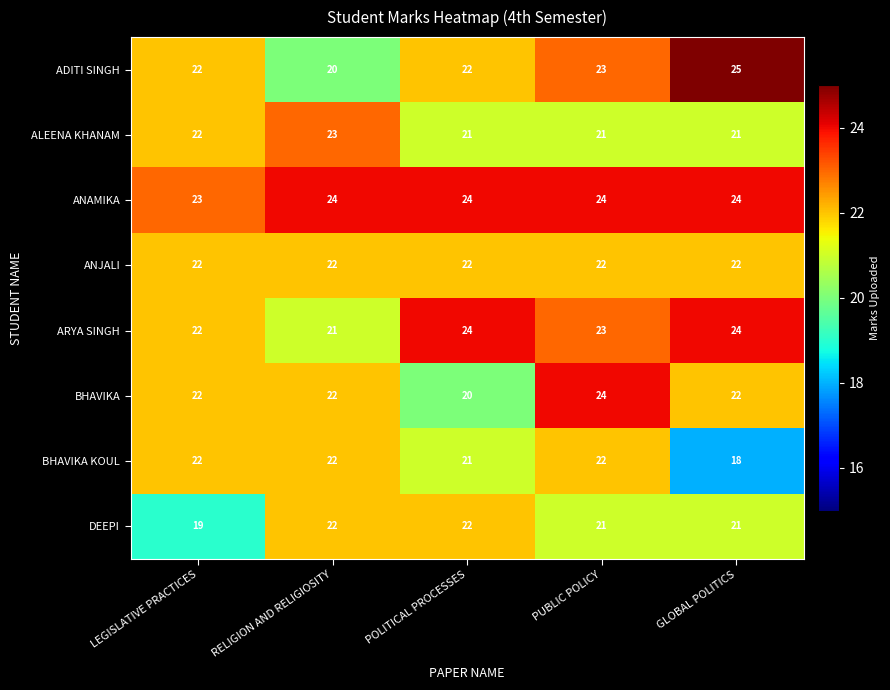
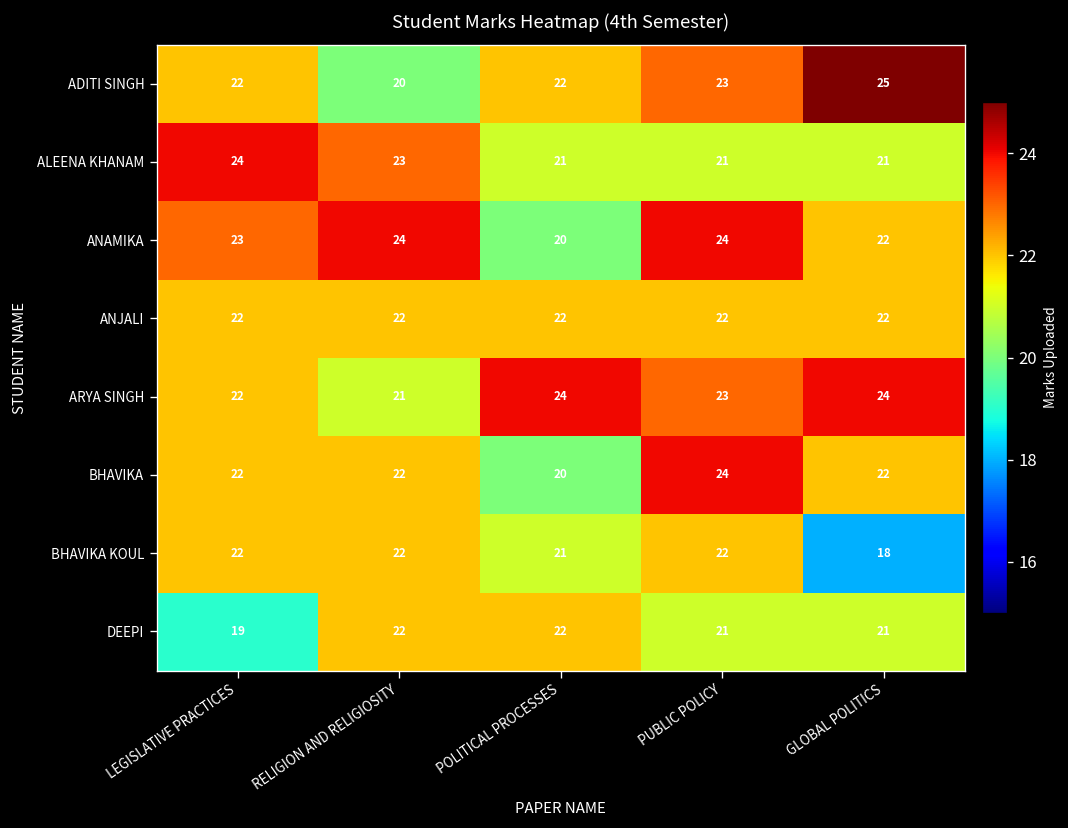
  {
    "ADITI SINGH": {
      "LEGISLATIVE PRACTICES": 22,
      "RELIGION AND RELIGIOSITY": 20,
      "POLITICAL PROCESSES": 22,
      "PUBLIC POLICY": 23,
      "GLOBAL POLITICS": 25
    },
    "ALEENA KHANAM": {
-     "LEGISLATIVE PRACTICES": 22,
+     "LEGISLATIVE PRACTICES": 24,
      "RELIGION AND RELIGIOSITY": 23,
      "POLITICAL PROCESSES": 21,
      "PUBLIC POLICY": 21,
      "GLOBAL POLITICS": 21
    },
    "ANAMIKA": {
      "LEGISLATIVE PRACTICES": 23,
      "RELIGION AND RELIGIOSITY": 24,
-     "POLITICAL PROCESSES": 24,
+     "POLITICAL PROCESSES": 20,
      "PUBLIC POLICY": 24,
-     "GLOBAL POLITICS": 24
+     "GLOBAL POLITICS": 22
    },
    "ANJALI": {
      "LEGISLATIVE PRACTICES": 22,
      "RELIGION AND RELIGIOSITY": 22,
      "POLITICAL PROCESSES": 22,
      "PUBLIC POLICY": 22,
      "GLOBAL POLITICS": 22
    },
    "ARYA SINGH": {
      "LEGISLATIVE PRACTICES": 22,
      "RELIGION AND RELIGIOSITY": 21,
      "POLITICAL PROCESSES": 24,
      "PUBLIC POLICY": 23,
      "GLOBAL POLITICS": 24
    },
    "BHAVIKA": {
      "LEGISLATIVE PRACTICES": 22,
      "RELIGION AND RELIGIOSITY": 22,
      "POLITICAL PROCESSES": 20,
      "PUBLIC POLICY": 24,
      "GLOBAL POLITICS": 22
    },
    "BHAVIKA KOUL": {
      "LEGISLATIVE PRACTICES": 22,
      "RELIGION AND RELIGIOSITY": 22,
      "POLITICAL PROCESSES": 21,
      "PUBLIC POLICY": 22,
      "GLOBAL POLITICS": 18
    },
    "DEEPI": {
      "LEGISLATIVE PRACTICES": 19,
      "RELIGION AND RELIGIOSITY": 22,
      "POLITICAL PROCESSES": 22,
      "PUBLIC POLICY": 21,
      "GLOBAL POLITICS": 21
    }
  }
